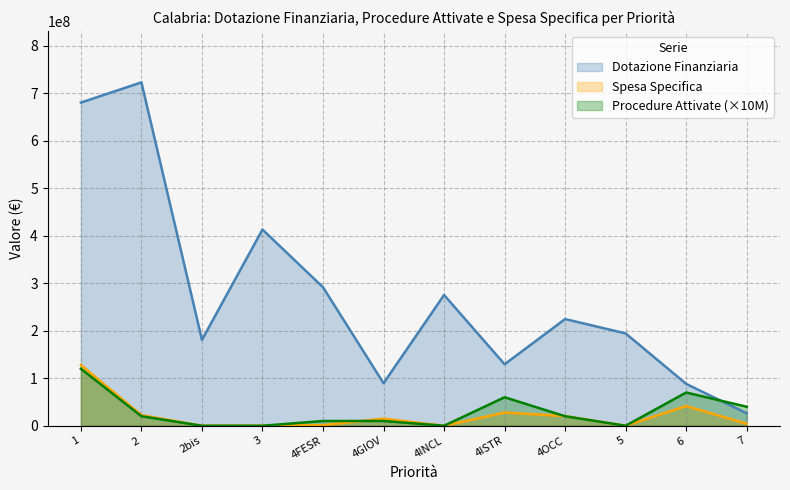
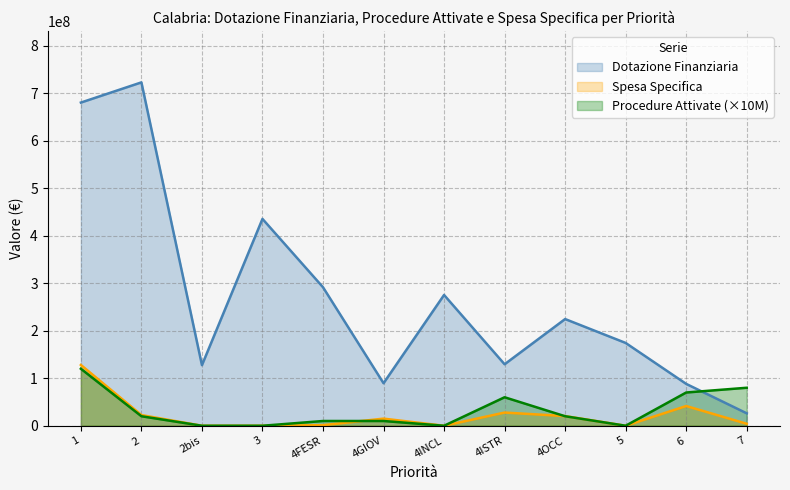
  {
    "Dotazione Finanziaria": {
      "1": 680000000,
      "2": 720000000,
-     "2bis": 180000000,
-     "3": 410000000,
+     "2bis": 130000000,
+     "3": 440000000,
      "4FESR": 290000000,
      "4GIOV": 90000000,
      "4INCL": 280000000,
      "4ISTR": 130000000,
      "4OCC": 220000000,
-     "5": 190000000,
+     "5": 170000000,
      "6": 90000000,
      "7": 30000000
    },
    "Spesa Specifica": {
      "1": 130000000,
      "4FESR": 0,
      "4ISTR": 30000000,
      "6": 40000000,
      "7": 0
    },
    "Procedure Attivate (×10M)": {
      "1": 120000000,
      "4FESR": 10000000,
      "4ISTR": 60000000,
      "6": 70000000,
-     "7": 40000000
+     "7": 80000000
    }
  }
